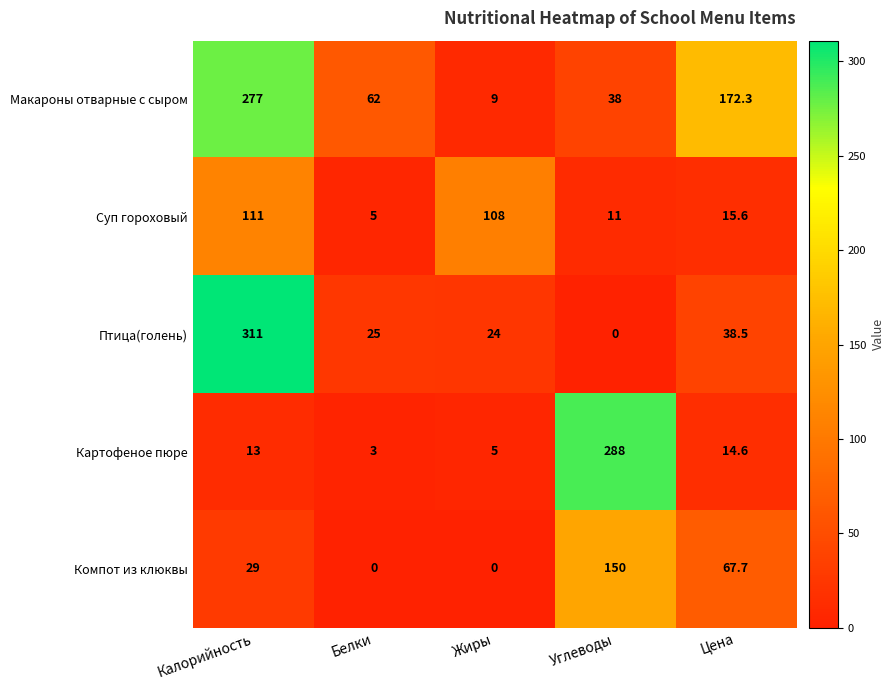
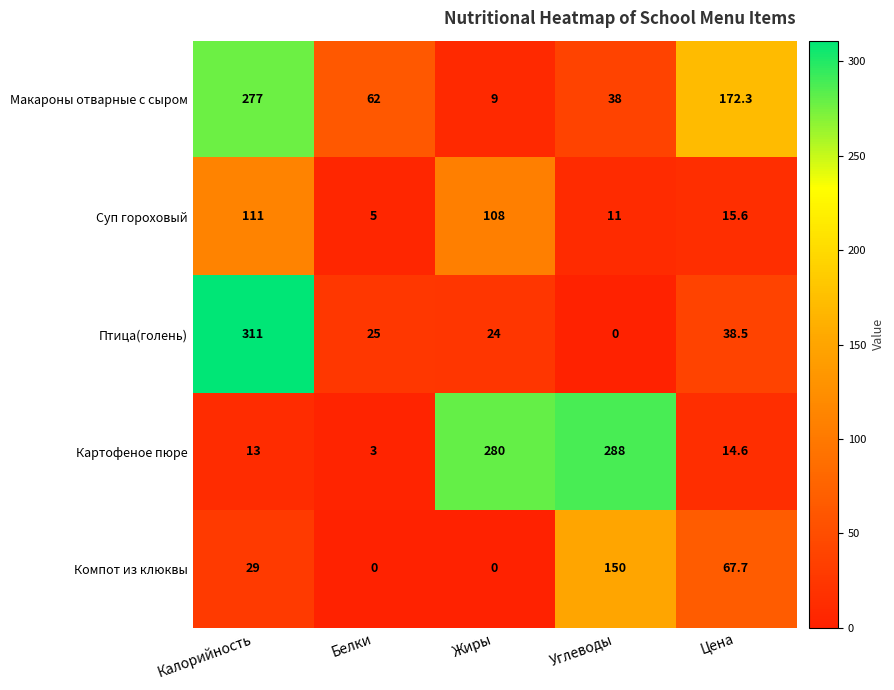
  {
    "Макароны отварные с сыром": {
      "Калорийность": 277,
      "Белки": 62,
      "Жиры": 9,
      "Углеводы": 38,
      "Цена": 172.3
    },
    "Суп гороховый": {
      "Калорийность": 111,
      "Белки": 5,
      "Жиры": 108,
      "Углеводы": 11,
      "Цена": 15.6
    },
    "Птица(голень)": {
      "Калорийность": 311,
      "Белки": 25,
      "Жиры": 24,
      "Углеводы": 0,
      "Цена": 38.5
    },
    "Картофеное пюре": {
      "Калорийность": 13,
      "Белки": 3,
-     "Жиры": 5,
+     "Жиры": 280,
      "Углеводы": 288,
      "Цена": 14.6
    },
    "Компот из клюквы": {
      "Калорийность": 29,
      "Белки": 0,
      "Жиры": 0,
      "Углеводы": 150,
      "Цена": 67.7
    }
  }
